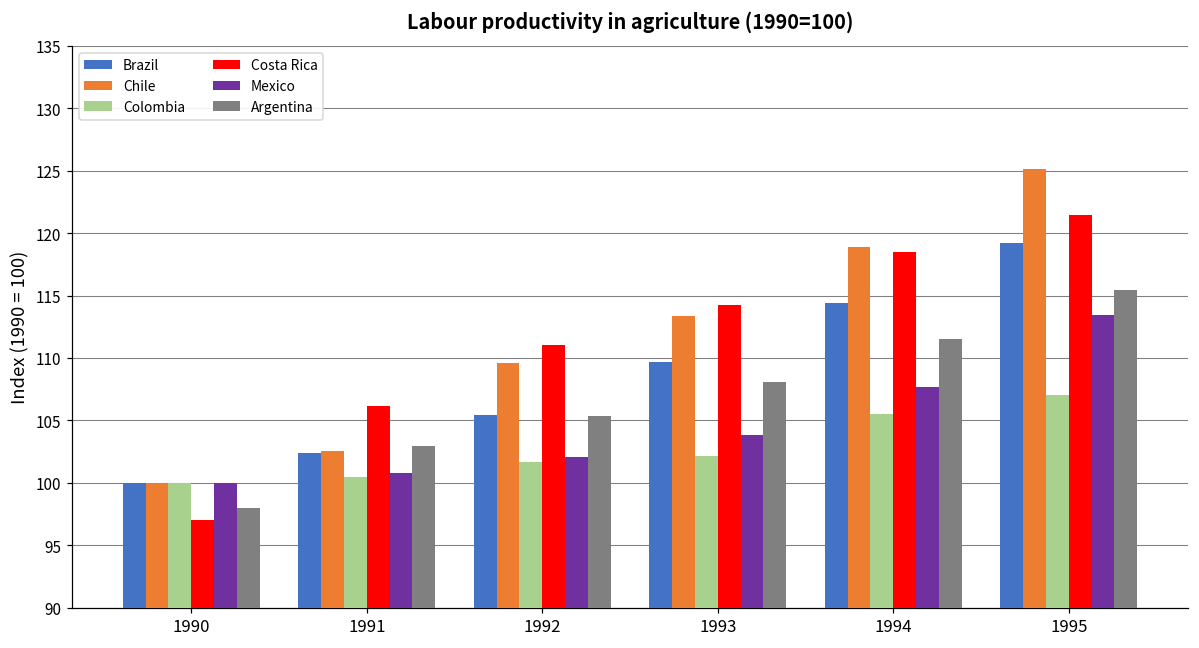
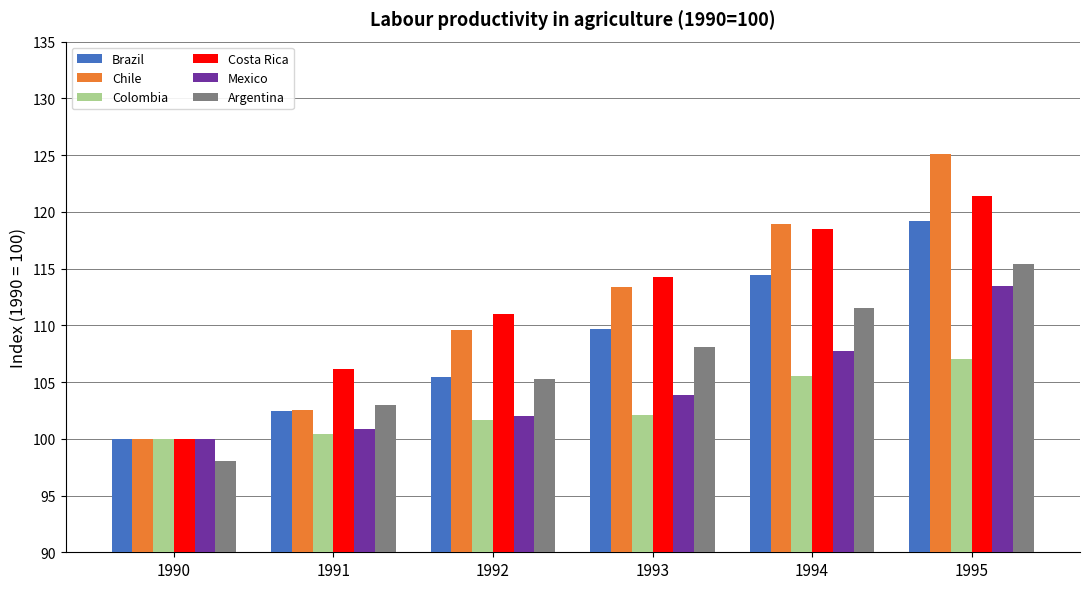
  {
    "Brazil": {
      "1990": 100,
      "1991": 102.4,
      "1992": 105.4,
      "1993": 109.7,
      "1994": 114.4,
      "1995": 119
    },
    "Chile": {
      "1990": 100,
      "1991": 102.5,
      "1992": 109.6,
      "1993": 113.4,
      "1994": 119,
      "1995": 125
    },
    "Colombia": {
      "1990": 100,
      "1991": 100.4,
      "1992": 101.7,
      "1993": 102,
      "1994": 105.5,
      "1995": 107
    },
    "Costa Rica": {
-     "1990": 97,
+     "1990": 100,
      "1991": 106,
      "1992": 111,
      "1993": 114.2,
      "1994": 118.5,
      "1995": 121.4
    },
    "Mexico": {
      "1990": 100,
      "1991": 101,
      "1992": 102,
      "1993": 104,
      "1994": 107.7,
      "1995": 113.5
    },
    "Argentina": {
      "1990": 98,
      "1991": 103,
      "1992": 105.3,
      "1993": 108,
      "1994": 111.5,
      "1995": 115.4
    }
  }
